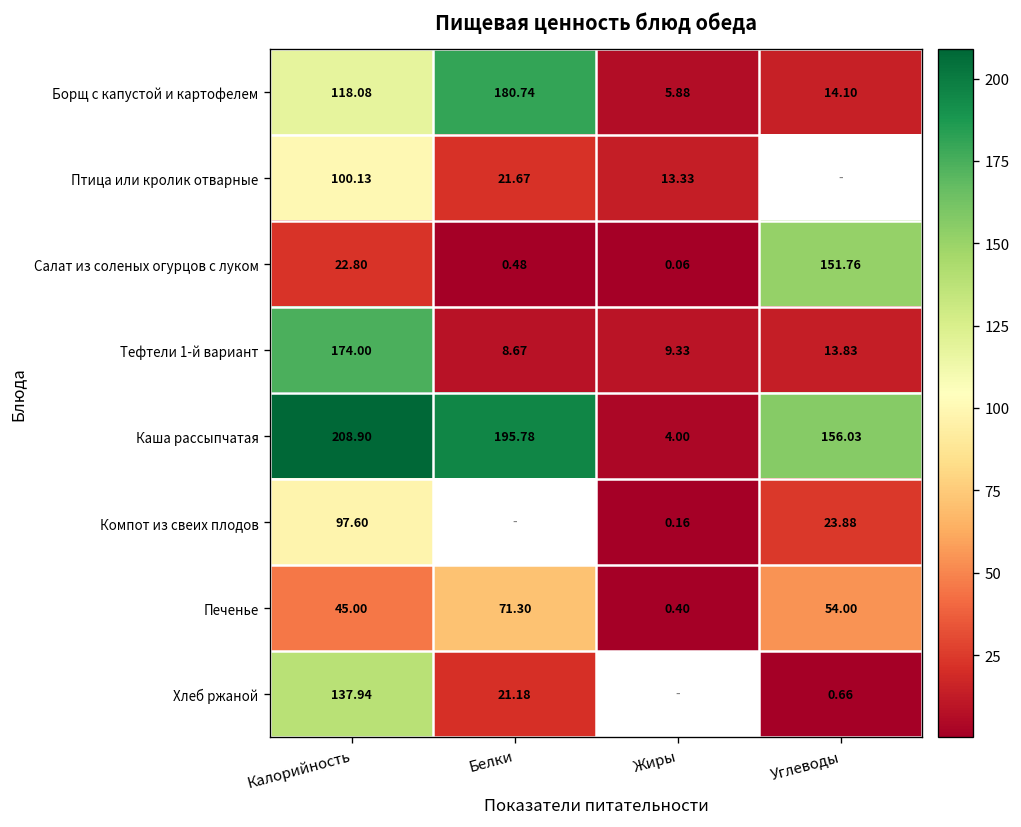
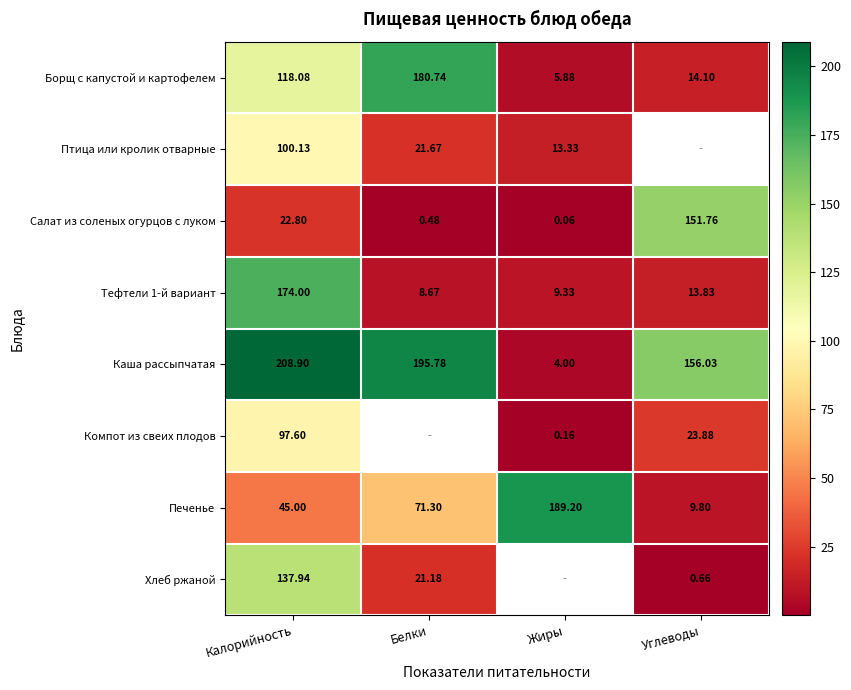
  {
    "Борщ с капустой и картофелем": {
      "Калорийность": 118.08,
      "Белки": 180.74,
      "Жиры": 5.88,
      "Углеводы": 14.10
    },
    "Птица или кролик отварные": {
      "Калорийность": 100.13,
      "Белки": 21.67,
      "Жиры": 13.33
    },
    "Салат из соленых огурцов с луком": {
      "Калорийность": 22.80,
      "Белки": 0.48,
      "Жиры": 0.06,
      "Углеводы": 151.76
    },
    "Тефтели 1-й вариант": {
      "Калорийность": 174.00,
      "Белки": 8.67,
      "Жиры": 9.33,
      "Углеводы": 13.83
    },
    "Каша рассыпчатая": {
      "Калорийность": 208.90,
      "Белки": 195.78,
      "Жиры": 4.00,
      "Углеводы": 156.03
    },
    "Компот из свеих плодов": {
      "Калорийность": 97.60,
      "Жиры": 0.16,
      "Углеводы": 23.88
    },
    "Печенье": {
      "Калорийность": 45.00,
      "Белки": 71.30,
-     "Жиры": 0.40,
-     "Углеводы": 54.00
+     "Жиры": 189.20,
+     "Углеводы": 9.80
    },
    "Хлеб ржаной": {
      "Калорийность": 137.94,
      "Белки": 21.18,
      "Углеводы": 0.66
    }
  }
